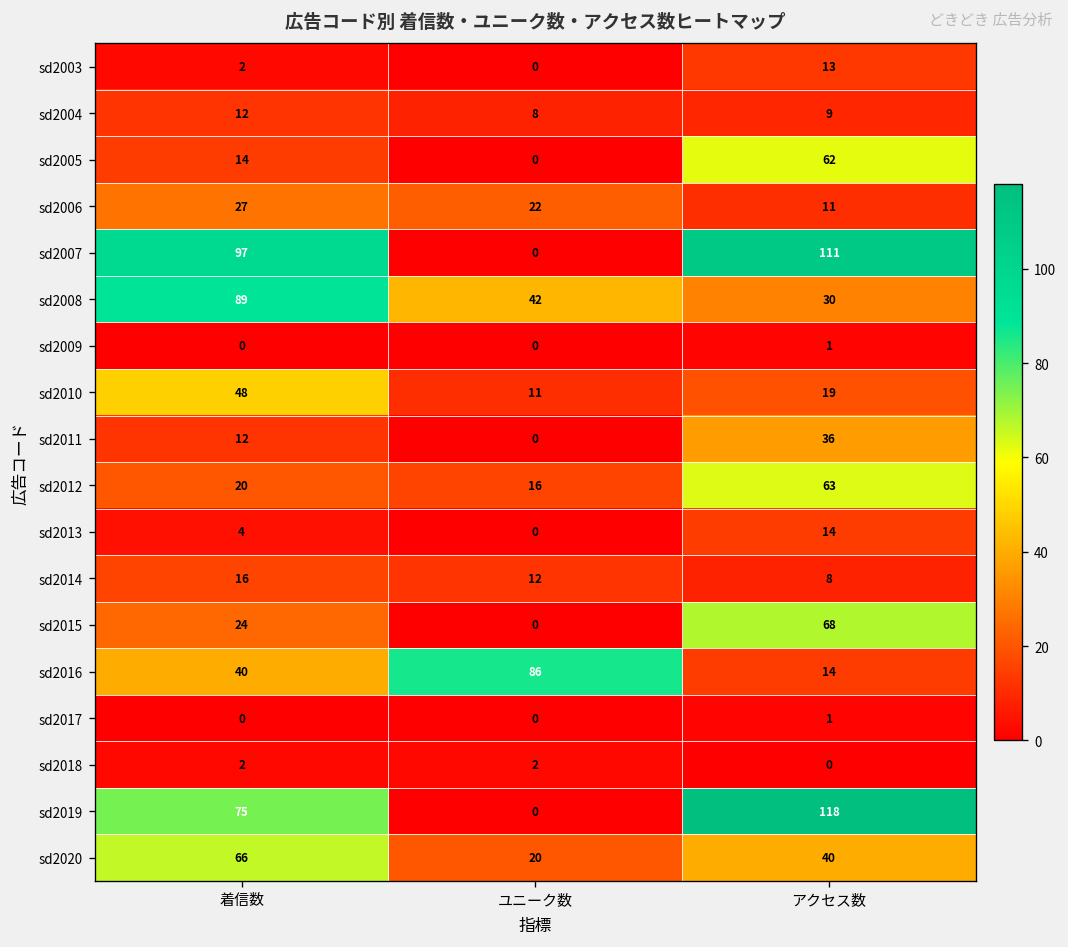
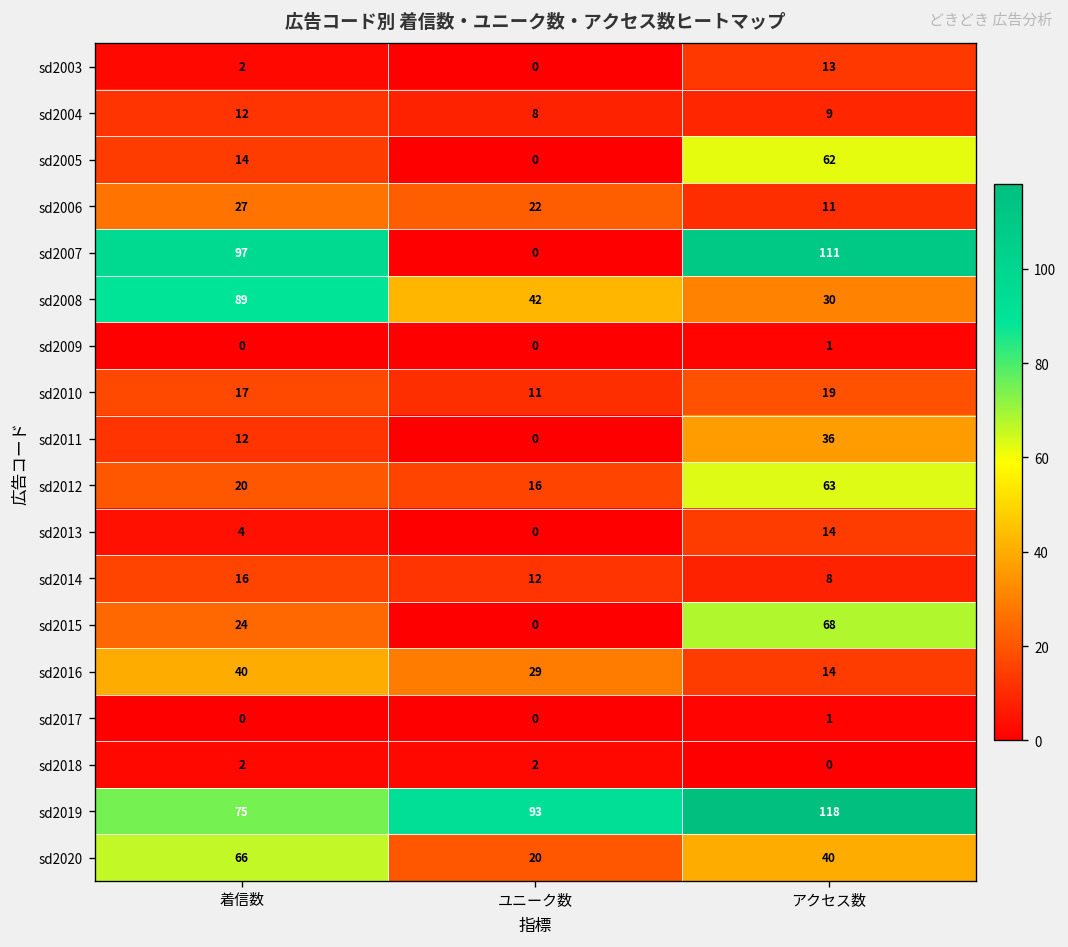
  {
    "sd2003": {
      "着信数": 2,
      "ユニーク数": 0,
      "アクセス数": 13
    },
    "sd2004": {
      "着信数": 12,
      "ユニーク数": 8,
      "アクセス数": 9
    },
    "sd2005": {
      "着信数": 14,
      "ユニーク数": 0,
      "アクセス数": 62
    },
    "sd2006": {
      "着信数": 27,
      "ユニーク数": 22,
      "アクセス数": 11
    },
    "sd2007": {
      "着信数": 97,
      "ユニーク数": 0,
      "アクセス数": 111
    },
    "sd2008": {
      "着信数": 89,
      "ユニーク数": 42,
      "アクセス数": 30
    },
    "sd2009": {
      "着信数": 0,
      "ユニーク数": 0,
      "アクセス数": 1
    },
    "sd2010": {
-     "着信数": 48,
+     "着信数": 17,
      "ユニーク数": 11,
      "アクセス数": 19
    },
    "sd2011": {
      "着信数": 12,
      "ユニーク数": 0,
      "アクセス数": 36
    },
    "sd2012": {
      "着信数": 20,
      "ユニーク数": 16,
      "アクセス数": 63
    },
    "sd2013": {
      "着信数": 4,
      "ユニーク数": 0,
      "アクセス数": 14
    },
    "sd2014": {
      "着信数": 16,
      "ユニーク数": 12,
      "アクセス数": 8
    },
    "sd2015": {
      "着信数": 24,
      "ユニーク数": 0,
      "アクセス数": 68
    },
    "sd2016": {
      "着信数": 40,
-     "ユニーク数": 86,
+     "ユニーク数": 29,
      "アクセス数": 14
    },
    "sd2017": {
      "着信数": 0,
      "ユニーク数": 0,
      "アクセス数": 1
    },
    "sd2018": {
      "着信数": 2,
      "ユニーク数": 2,
      "アクセス数": 0
    },
    "sd2019": {
      "着信数": 75,
-     "ユニーク数": 0,
+     "ユニーク数": 93,
      "アクセス数": 118
    },
    "sd2020": {
      "着信数": 66,
      "ユニーク数": 20,
      "アクセス数": 40
    }
  }
